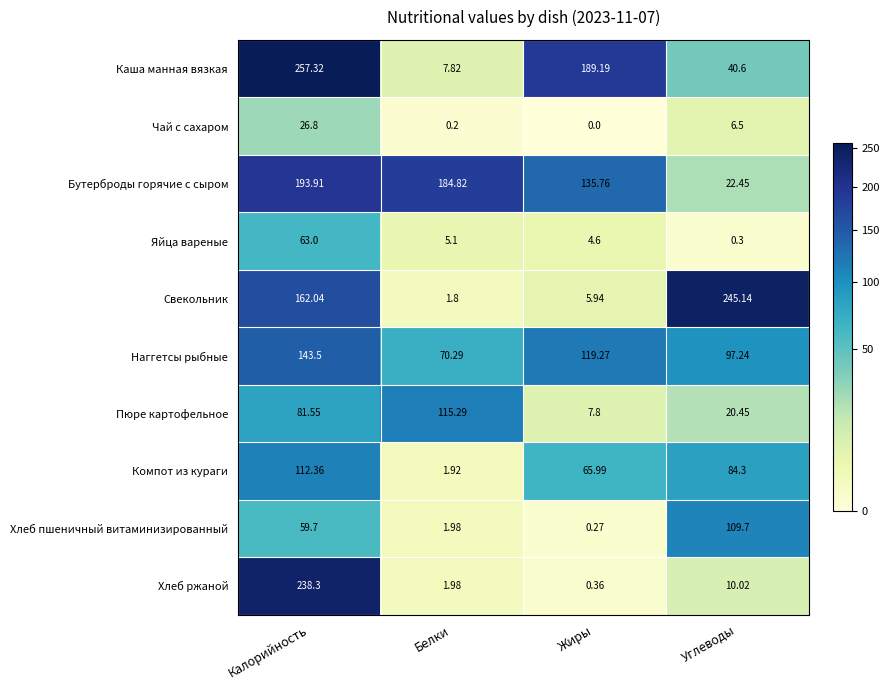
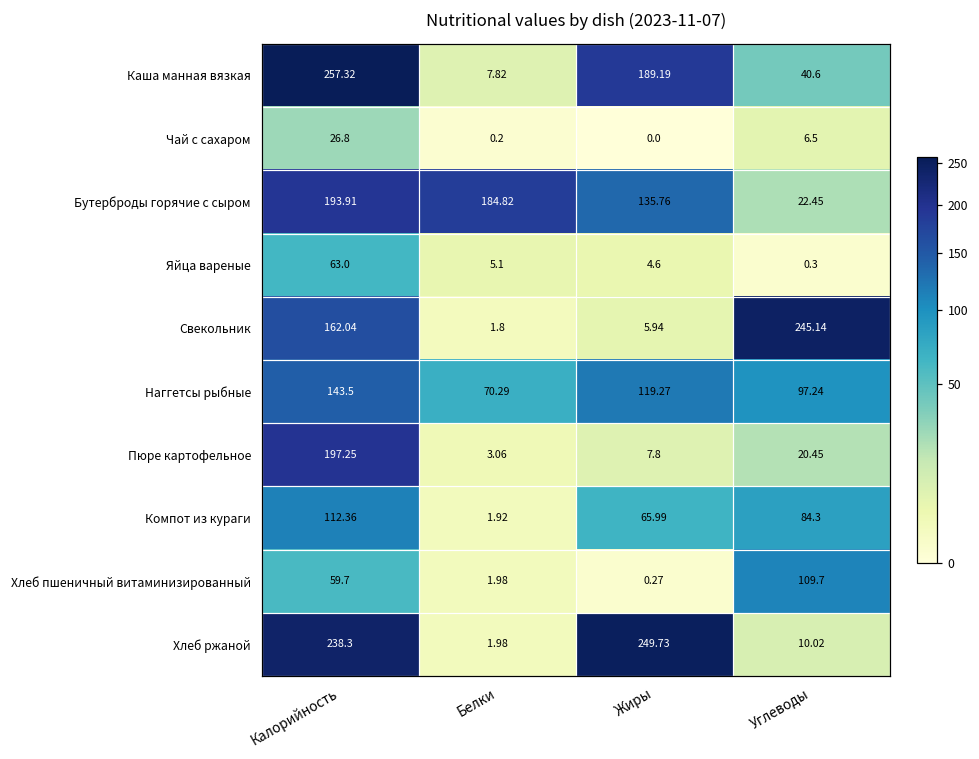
  {
    "Каша манная вязкая": {
      "Калорийность": 257.32,
      "Белки": 7.82,
      "Жиры": 189.19,
      "Углеводы": 40.6
    },
    "Чай с сахаром": {
      "Калорийность": 26.8,
      "Белки": 0.2,
      "Жиры": 0.0,
      "Углеводы": 6.5
    },
    "Бутерброды горячие с сыром": {
      "Калорийность": 193.91,
      "Белки": 184.82,
      "Жиры": 135.76,
      "Углеводы": 22.45
    },
    "Яйца вареные": {
      "Калорийность": 63.0,
      "Белки": 5.1,
      "Жиры": 4.6,
      "Углеводы": 0.3
    },
    "Свекольник": {
      "Калорийность": 162.04,
      "Белки": 1.8,
      "Жиры": 5.94,
      "Углеводы": 245.14
    },
    "Наггетсы рыбные": {
      "Калорийность": 143.5,
      "Белки": 70.29,
      "Жиры": 119.27,
      "Углеводы": 97.24
    },
    "Пюре картофельное": {
-     "Калорийность": 81.55,
-     "Белки": 115.29,
+     "Калорийность": 197.25,
+     "Белки": 3.06,
      "Жиры": 7.8,
      "Углеводы": 20.45
    },
    "Компот из кураги": {
      "Калорийность": 112.36,
      "Белки": 1.92,
      "Жиры": 65.99,
      "Углеводы": 84.3
    },
    "Хлеб пшеничный витаминизированный": {
      "Калорийность": 59.7,
      "Белки": 1.98,
      "Жиры": 0.27,
      "Углеводы": 109.7
    },
    "Хлеб ржаной": {
      "Калорийность": 238.3,
      "Белки": 1.98,
-     "Жиры": 0.36,
+     "Жиры": 249.73,
      "Углеводы": 10.02
    }
  }
